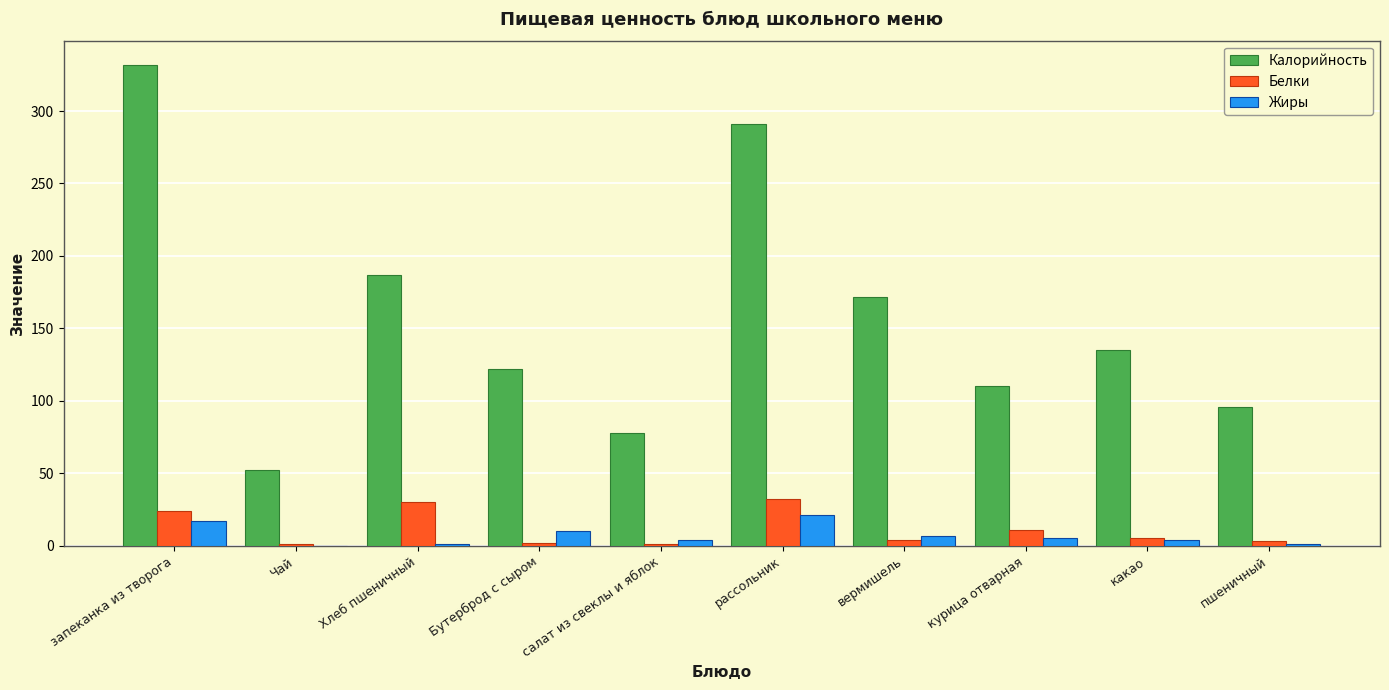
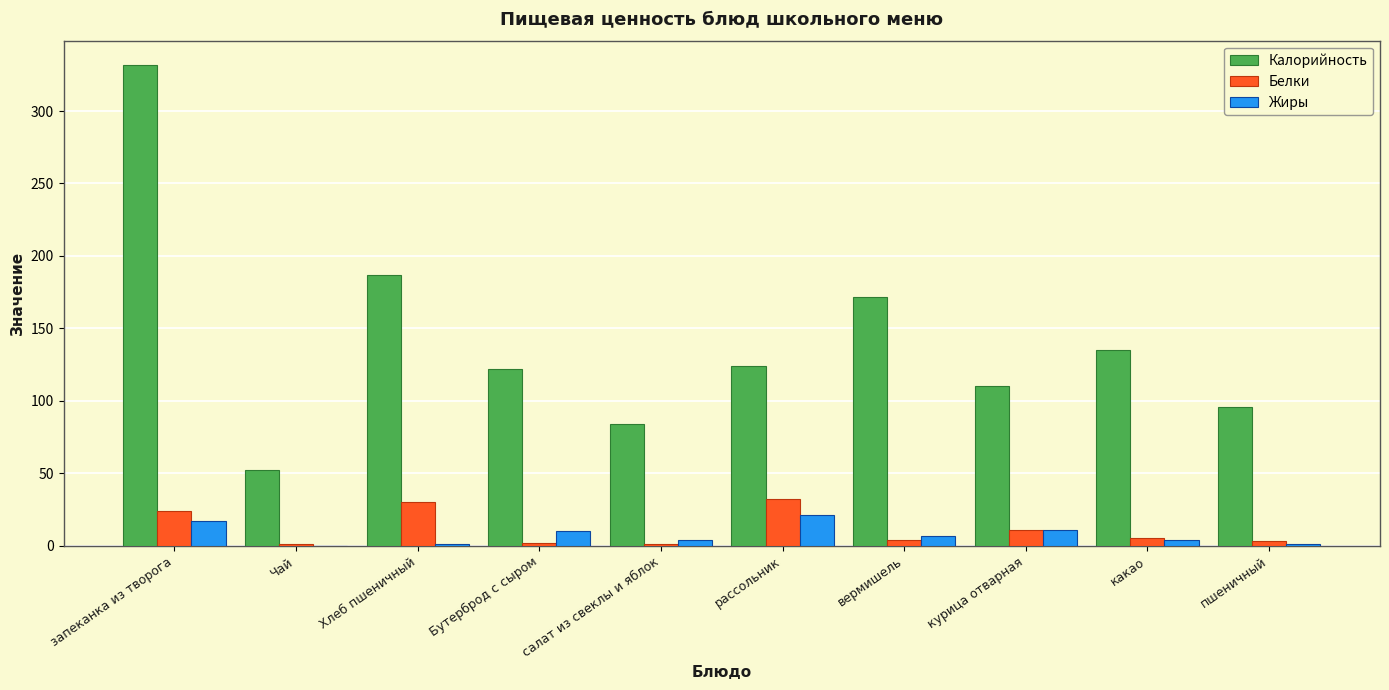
  {
    "Калорийность": {
      "запеканка из творога": 332,
      "Чай": 52,
      "Хлеб пшеничный": 187,
      "Бутерброд с сыром": 122,
-     "салат из свеклы и яблок": 78,
-     "рассольник": 291,
+     "салат из свеклы и яблок": 84,
+     "рассольник": 124,
      "вермишель": 172,
      "курица отварная": 110,
      "какао": 135,
      "пшеничный": 96
    },
    "Белки": {
      "запеканка из творога": 24,
      "Хлеб пшеничный": 30,
      "Бутерброд с сыром": 2,
      "рассольник": 32,
      "вермишель": 4,
      "курица отварная": 11,
      "какао": 5,
      "пшеничный": 3
    },
    "Жиры": {
      "запеканка из творога": 17,
      "Чай": 0,
      "Бутерброд с сыром": 10,
      "салат из свеклы и яблок": 4,
      "рассольник": 21,
      "вермишель": 7,
-     "курица отварная": 5,
+     "курица отварная": 11,
      "какао": 4
    }
  }
